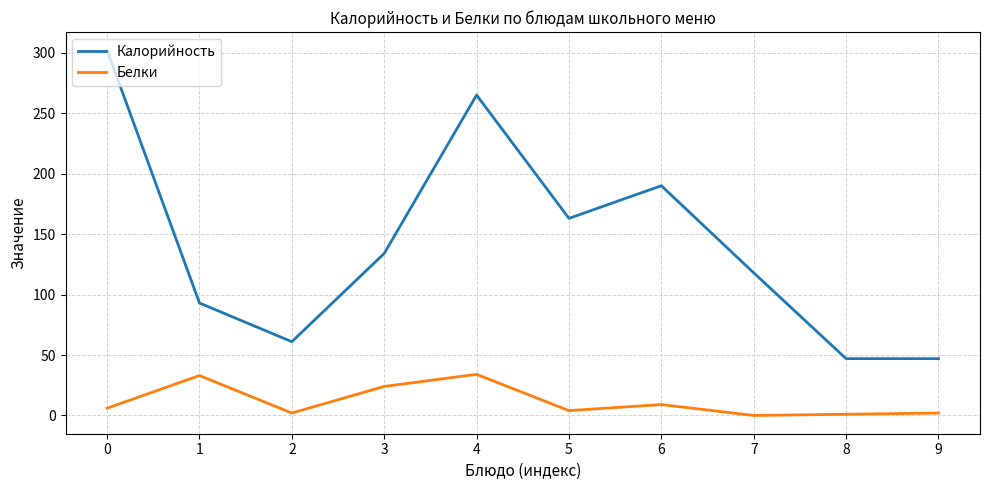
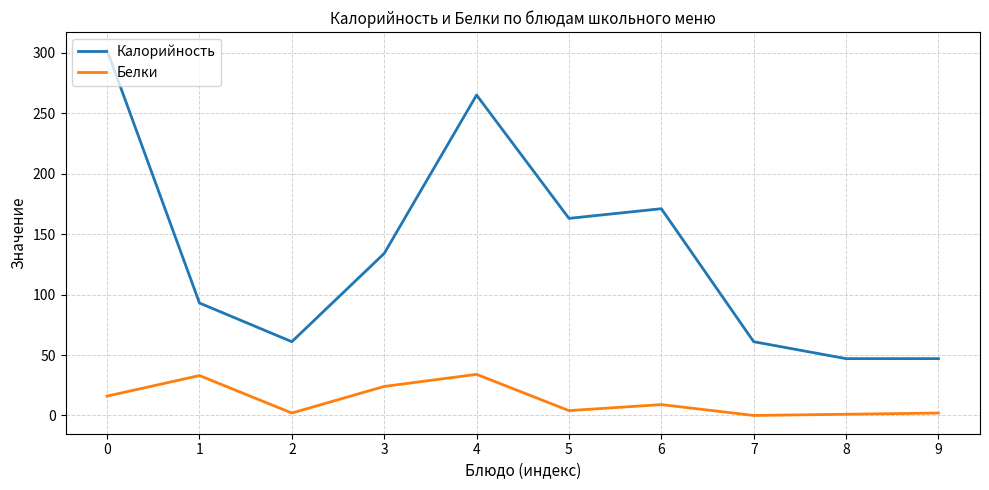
  {
    "Калорийность": {
      "1": 93,
      "2": 61,
      "3": 134,
      "4": 265,
      "5": 163,
-     "6": 190,
-     "7": 118,
+     "6": 171,
+     "7": 61,
      "8": 47,
      "9": 47
    },
    "Белки": {
-     "0": 6,
+     "0": 16,
      "1": 33,
      "2": 2,
      "3": 24,
      "4": 34,
      "5": 4,
      "6": 9,
      "7": 0,
      "8": 1,
      "9": 2
    }
  }
